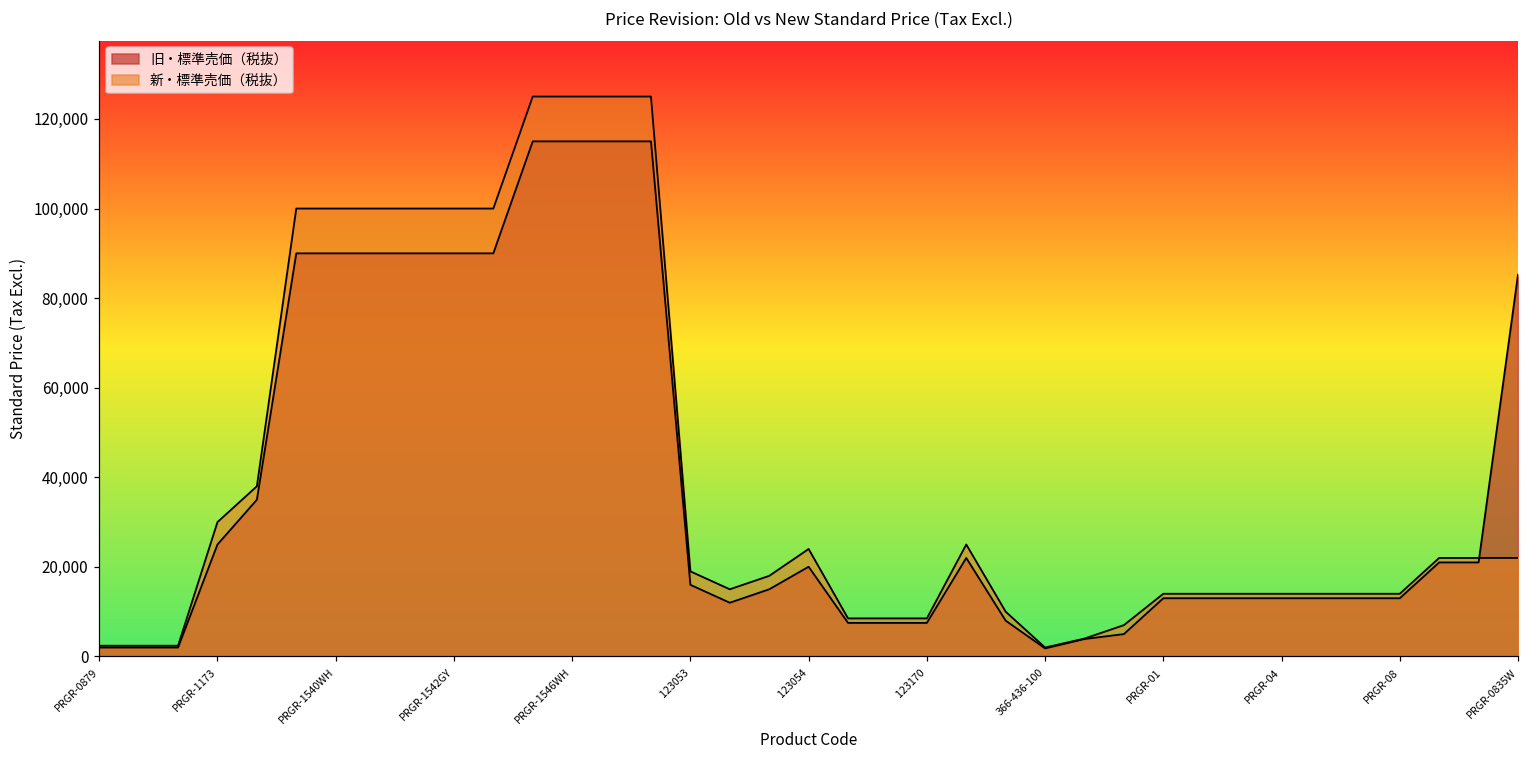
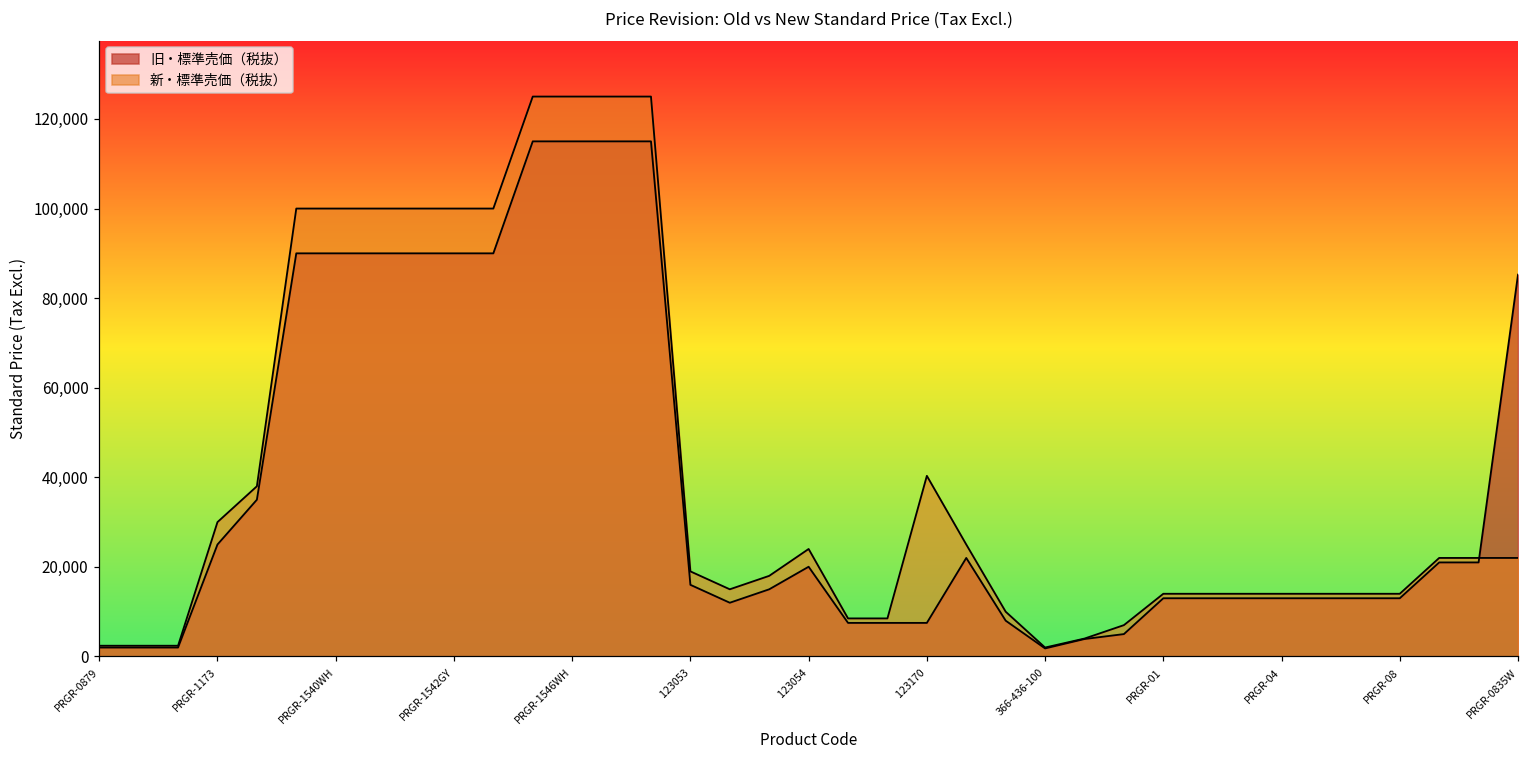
  {
    "旧・標準売価（税抜）": {
      "PRGR-1173": "25,000",
      "PRGR-1540WH": "90,000",
      "PRGR-1542GY": "90,000",
      "PRGR-1546WH": "115,000",
      "123053": "16,000",
      "123054": "20,000",
      "123170": "7,000",
      "PRGR-01": "13,000",
      "PRGR-04": "13,000",
      "PRGR-08": "13,000",
      "PRGR-0835W": "85,000"
    },
    "新・標準売価（税抜）": {
      "PRGR-1173": "30,000",
      "PRGR-1540WH": "100,000",
      "PRGR-1542GY": "100,000",
      "PRGR-1546WH": "125,000",
      "123053": "19,000",
      "123054": "24,000",
-     "123170": "9,000",
+     "123170": "40,000",
      "PRGR-01": "14,000",
      "PRGR-04": "14,000",
      "PRGR-08": "14,000",
      "PRGR-0835W": "22,000"
    }
  }
